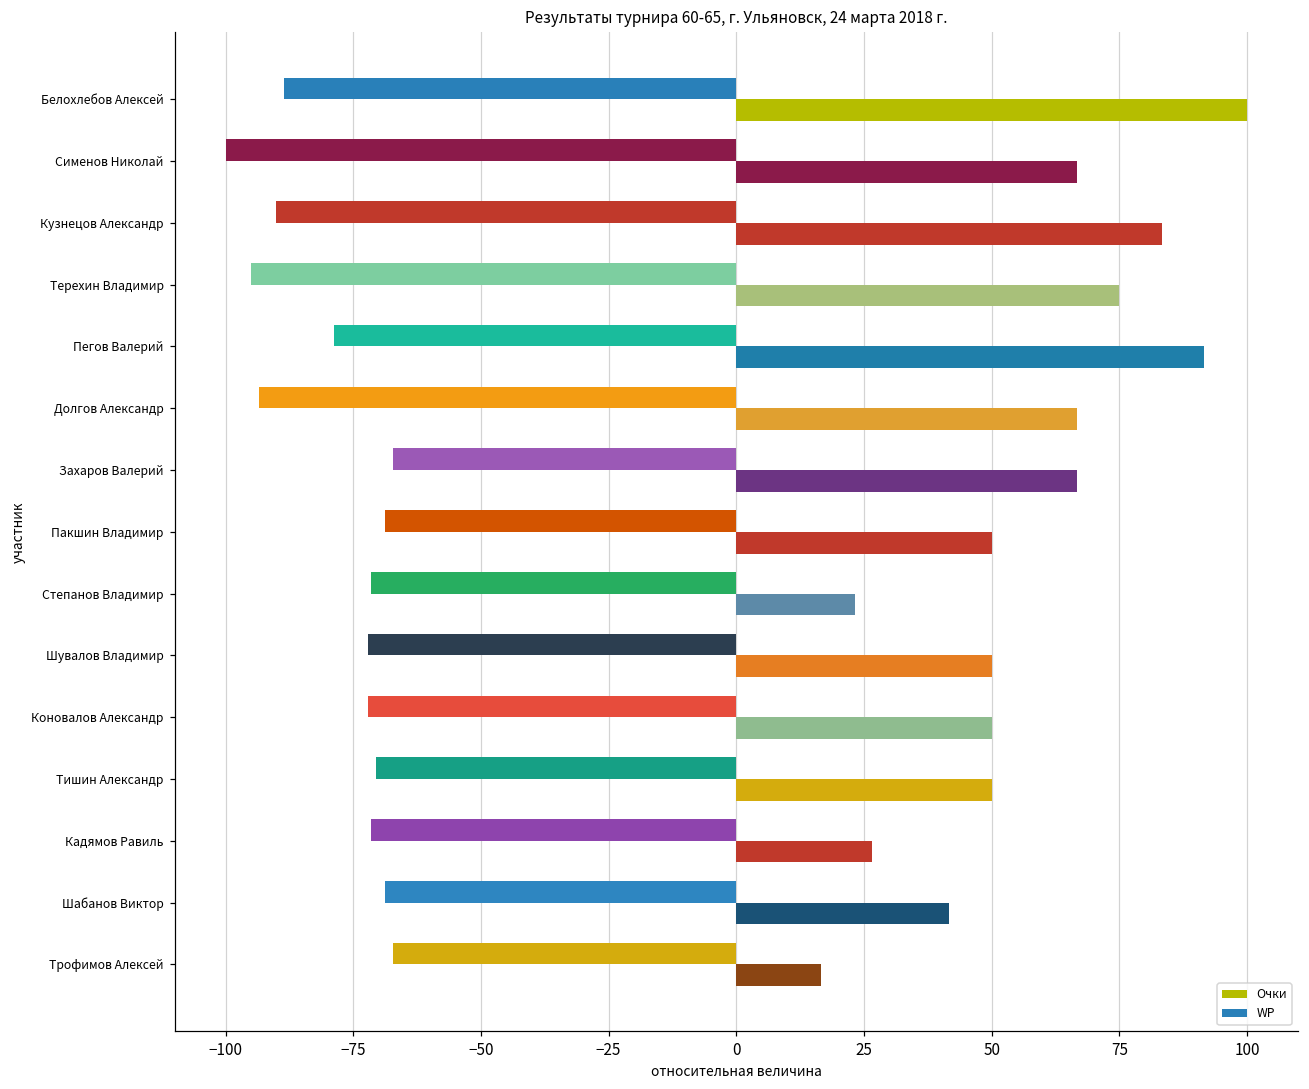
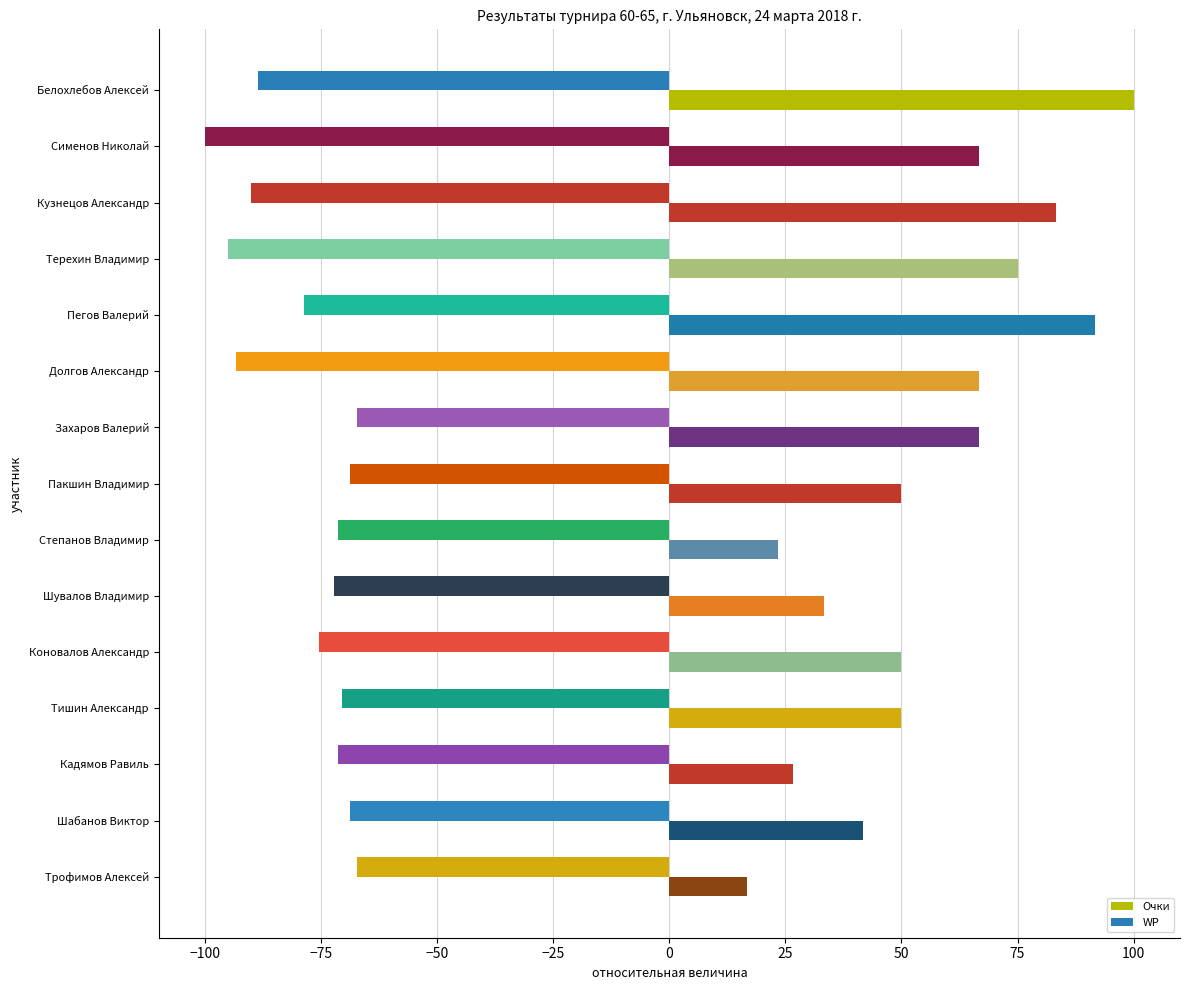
  {
    "Очки": {
      "Белохлебов Алексей": 100,
      "Сименов Николай": 67,
      "Кузнецов Александр": 83,
      "Терехин Владимир": 75,
      "Пегов Валерий": 92,
      "Долгов Александр": 67,
      "Захаров Валерий": 67,
      "Пакшин Владимир": 50,
      "Степанов Владимир": 23,
-     "Шувалов Владимир": 50,
+     "Шувалов Владимир": 33,
      "Коновалов Александр": 50,
      "Тишин Александр": 50,
      "Кадямов Равиль": 27,
      "Шабанов Виктор": 42,
      "Трофимов Алексей": 17
    },
    "WP": {
      "Белохлебов Алексей": -89,
      "Сименов Николай": -100,
      "Кузнецов Александр": -90,
      "Терехин Владимир": -95,
      "Пегов Валерий": -79,
      "Долгов Александр": -93,
      "Захаров Валерий": -67,
      "Пакшин Владимир": -69,
      "Степанов Владимир": -71,
      "Шувалов Владимир": -72,
-     "Коновалов Александр": -72,
+     "Коновалов Александр": -75,
      "Тишин Александр": -70,
      "Кадямов Равиль": -71,
      "Шабанов Виктор": -69,
      "Трофимов Алексей": -67
    }
  }
